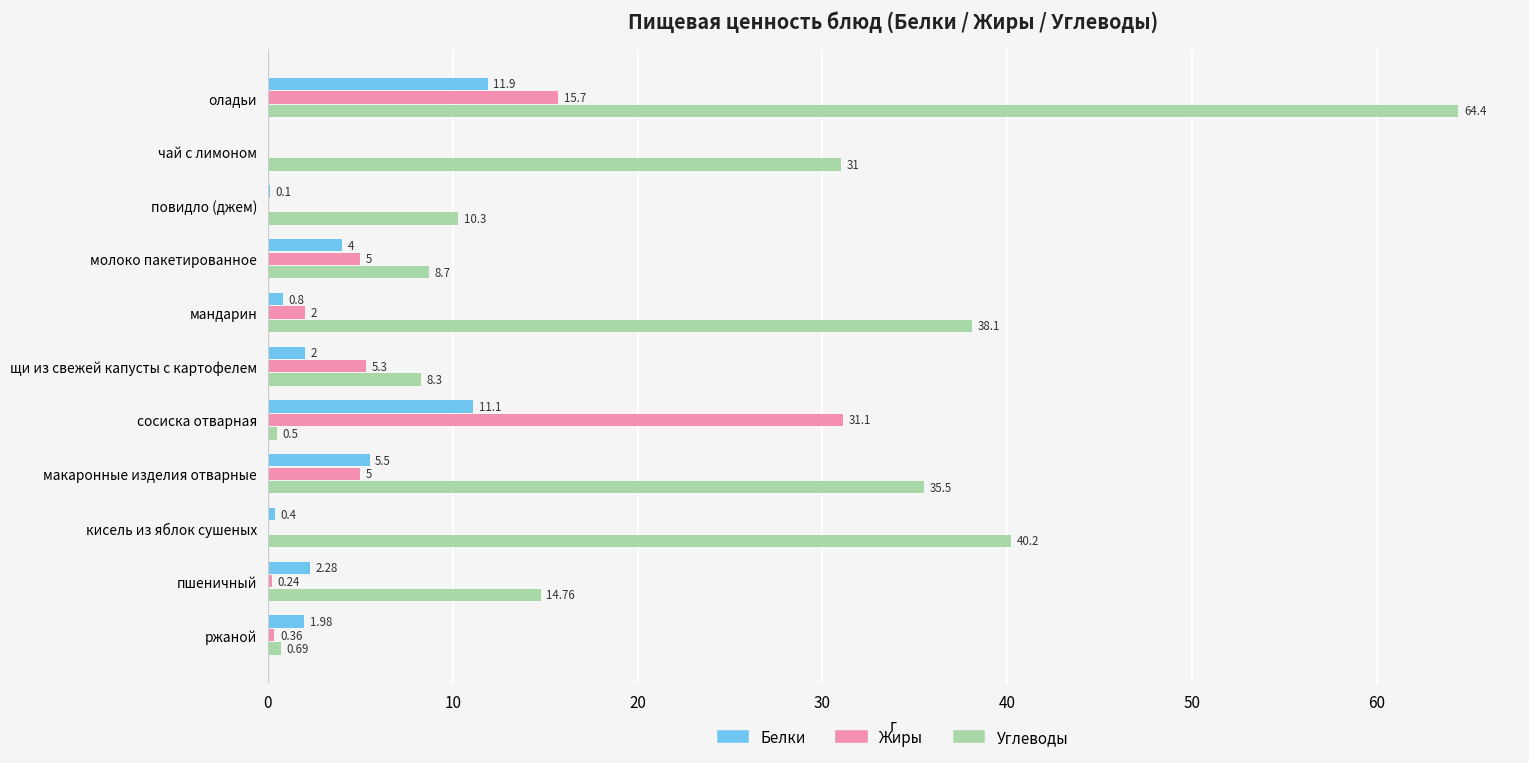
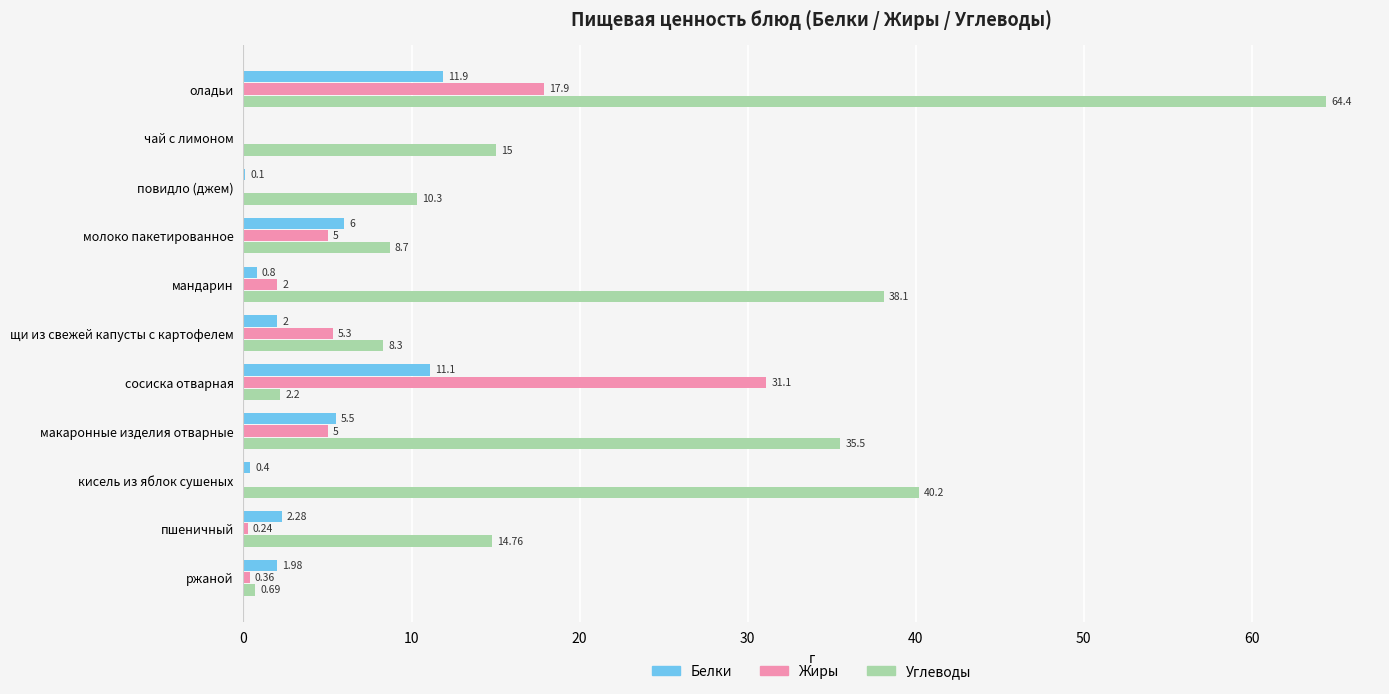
  {
    "Белки": {
      "оладьи": 11.9,
      "повидло (джем)": 0.1,
-     "молоко пакетированное": 4,
+     "молоко пакетированное": 6,
      "мандарин": 0.8,
      "щи из свежей капусты с картофелем": 2,
      "сосиска отварная": 11.1,
      "макаронные изделия отварные": 5.5,
      "кисель из яблок сушеных": 0.4,
      "пшеничный": 2.28,
      "ржаной": 1.98
    },
    "Жиры": {
-     "оладьи": 15.7,
+     "оладьи": 17.9,
      "молоко пакетированное": 5,
      "мандарин": 2,
      "щи из свежей капусты с картофелем": 5.3,
      "сосиска отварная": 31.1,
      "макаронные изделия отварные": 5,
      "пшеничный": 0.24,
      "ржаной": 0.36
    },
    "Углеводы": {
      "оладьи": 64.4,
-     "чай с лимоном": 31,
+     "чай с лимоном": 15,
      "повидло (джем)": 10.3,
      "молоко пакетированное": 8.7,
      "мандарин": 38.1,
      "щи из свежей капусты с картофелем": 8.3,
-     "сосиска отварная": 0.5,
+     "сосиска отварная": 2.2,
      "макаронные изделия отварные": 35.5,
      "кисель из яблок сушеных": 40.2,
      "пшеничный": 14.76,
      "ржаной": 0.69
    }
  }
